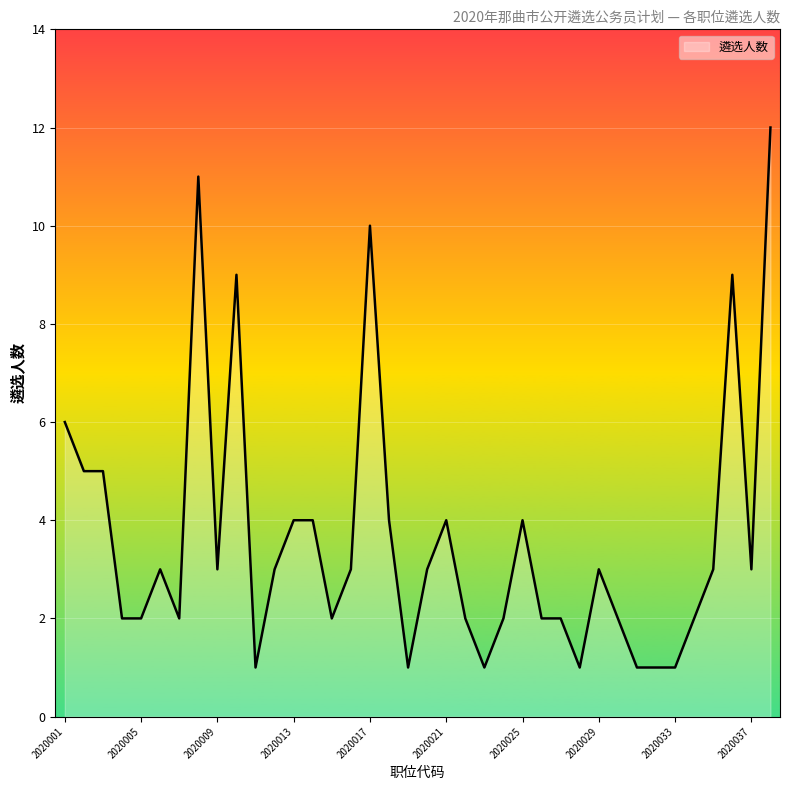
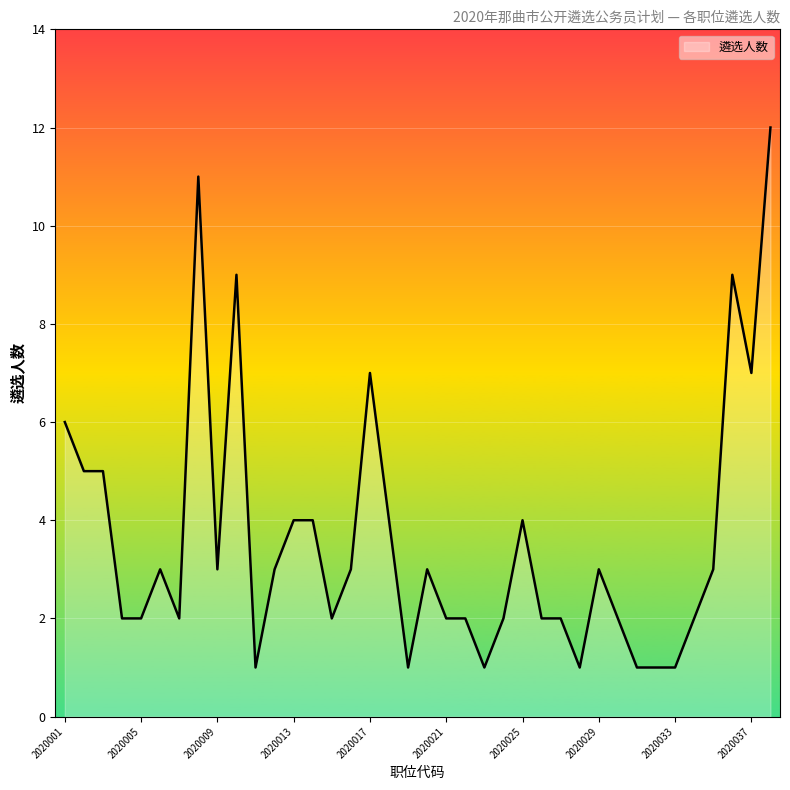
  {
    "2020001": 6,
    "2020005": 2,
    "2020009": 3,
    "2020013": 4,
-   "2020017": 10,
-   "2020021": 4,
+   "2020017": 7,
+   "2020021": 2,
    "2020025": 4,
    "2020029": 3,
    "2020033": 1,
-   "2020037": 3
+   "2020037": 7
  }
